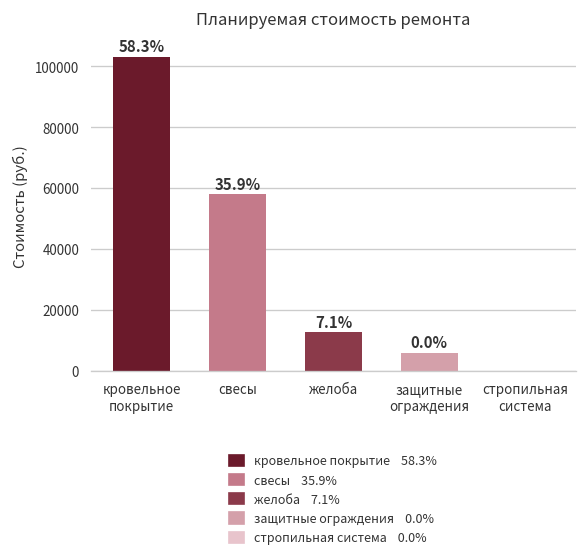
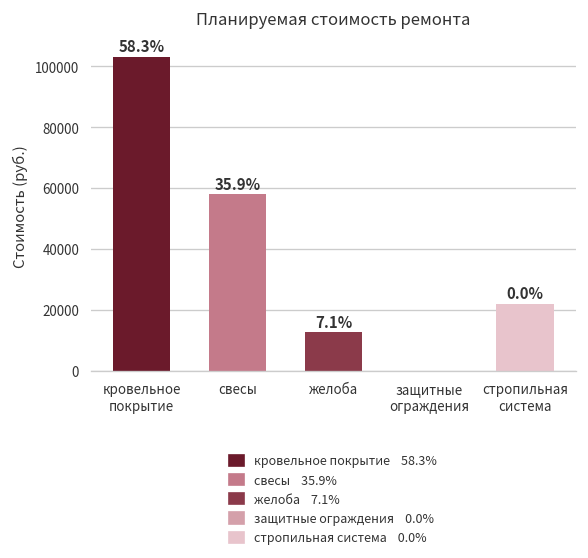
  {
-   "защитные ограждения": 6000,
-   "стропильная система": 0
+   "защитные ограждения": 0,
+   "стропильная система": 22000
  }
